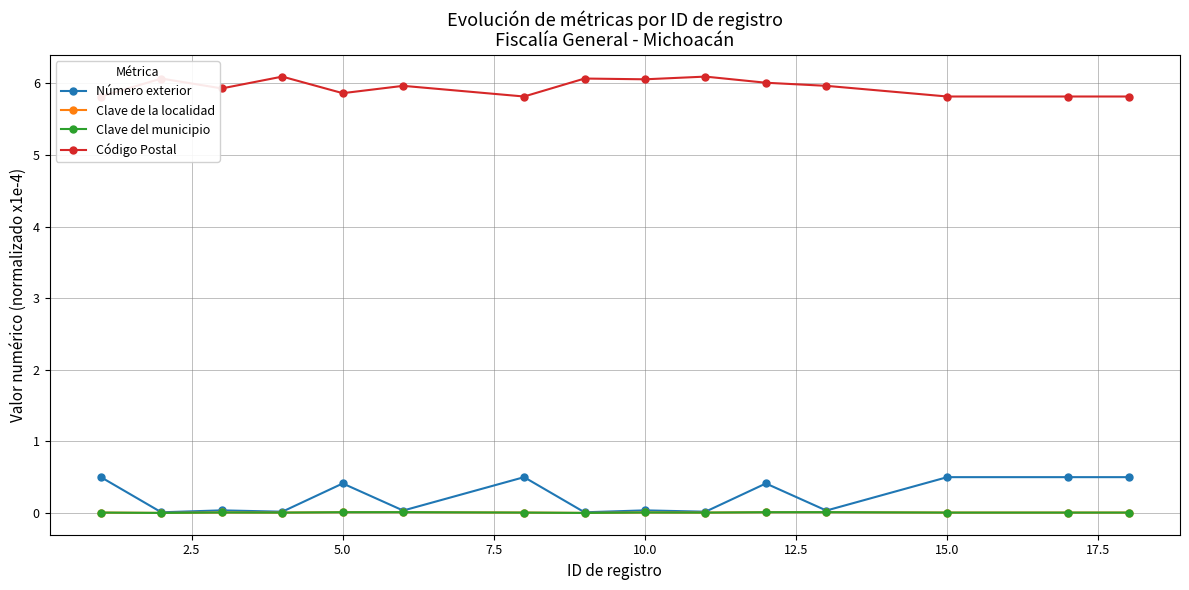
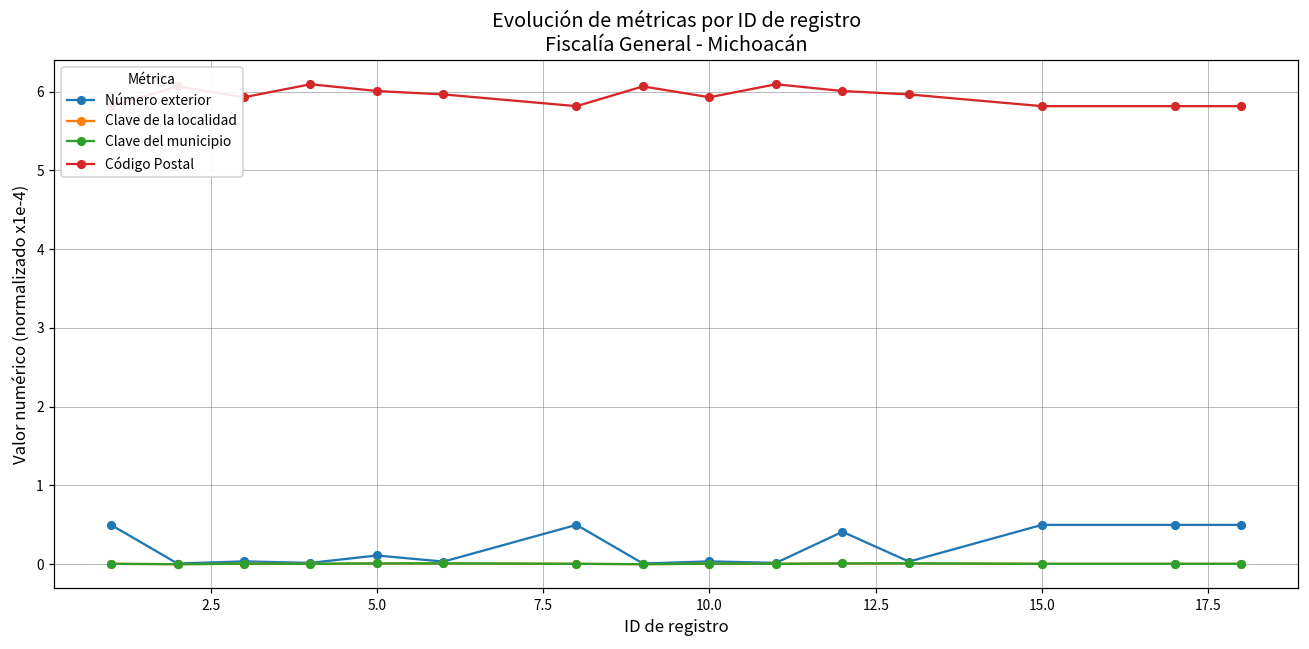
  {
    "Número exterior": {
-     "5.0": 0.4,
+     "5.0": 0.1,
      "15.0": 0.5
    },
    "Clave del municipio": {
      "5.0": 0.0,
      "15.0": 0.0
    },
    "Código Postal": {
-     "5.0": 5.9,
-     "10.0": 6.1,
+     "5.0": 6.0,
+     "10.0": 5.9,
      "15.0": 5.8
    }
  }
